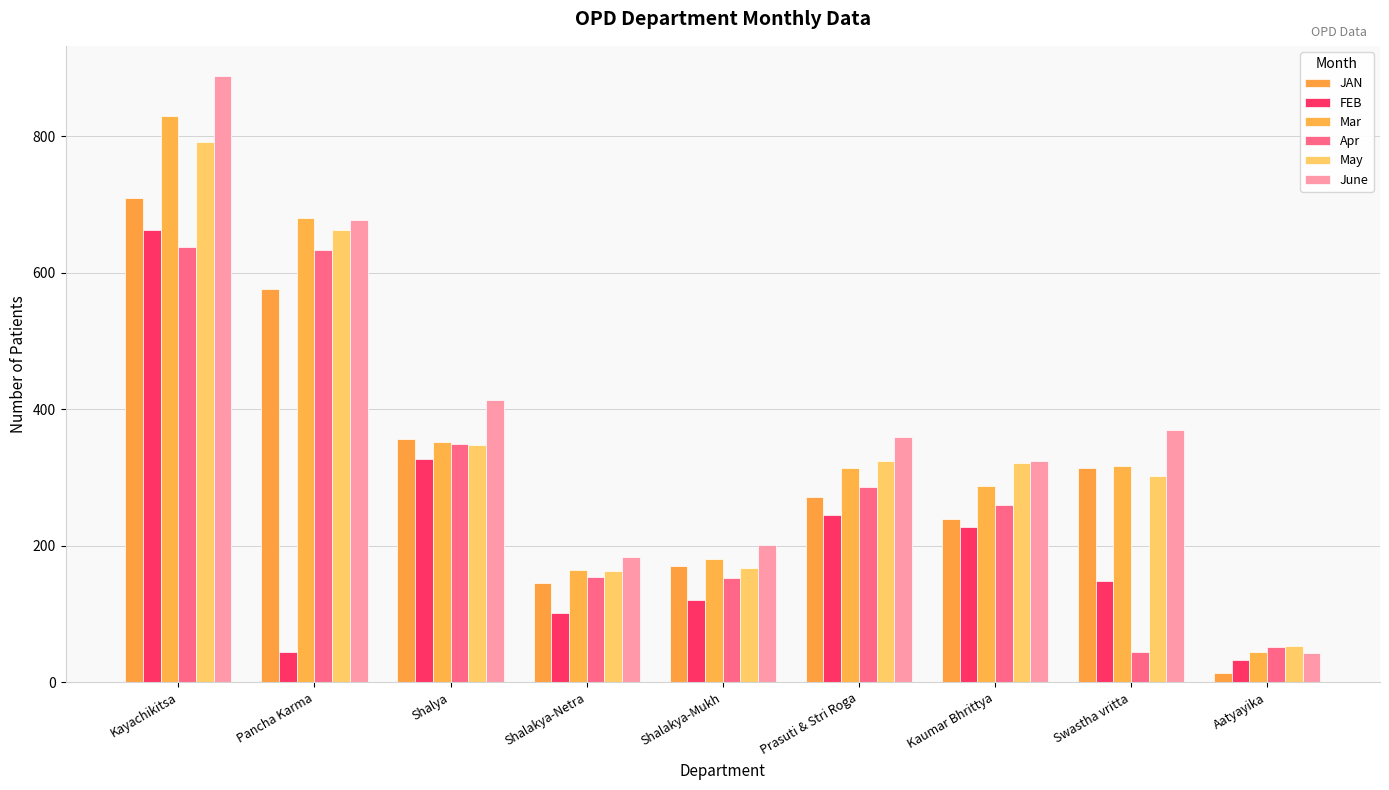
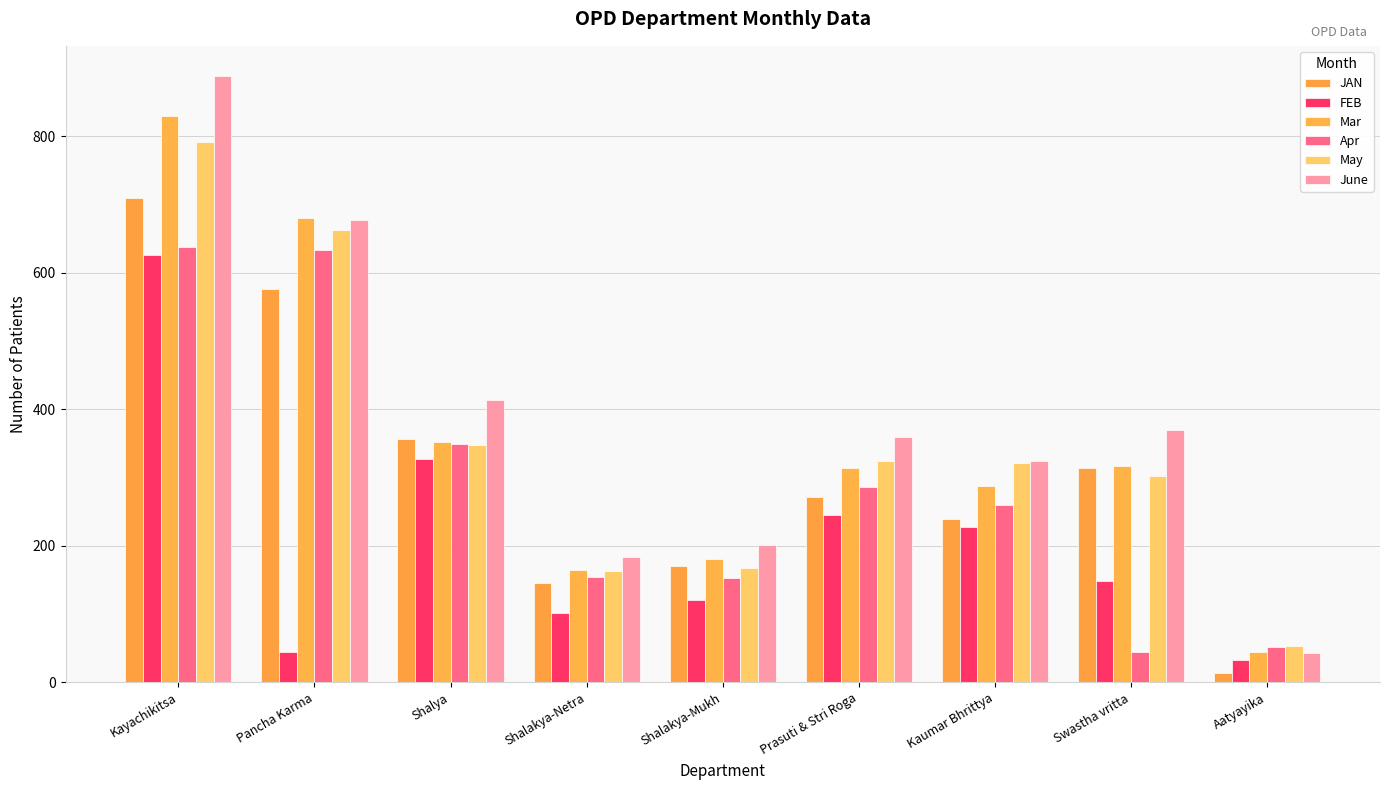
  {
    "FEB": {
-     "Kayachikitsa": 660,
+     "Kayachikitsa": 630,
      "Pancha Karma": 40,
      "Shalya": 330,
      "Shalakya-Netra": 100,
      "Shalakya-Mukh": 120,
      "Prasuti & Stri Roga": 250,
      "Kaumar Bhrittya": 230,
      "Swastha vritta": 150,
      "Aatyayika": 30
    },
    "Apr": {
      "Kayachikitsa": 640,
      "Pancha Karma": 630,
      "Shalya": 350,
      "Shalakya-Netra": 160,
      "Shalakya-Mukh": 150,
      "Prasuti & Stri Roga": 290,
      "Kaumar Bhrittya": 260,
      "Swastha vritta": 40,
      "Aatyayika": 50
    },
    "June": {
      "Kayachikitsa": 890,
      "Pancha Karma": 680,
      "Shalya": 410,
      "Shalakya-Netra": 180,
      "Shalakya-Mukh": 200,
      "Prasuti & Stri Roga": 360,
      "Kaumar Bhrittya": 330,
      "Swastha vritta": 370,
      "Aatyayika": 40
    }
  }
